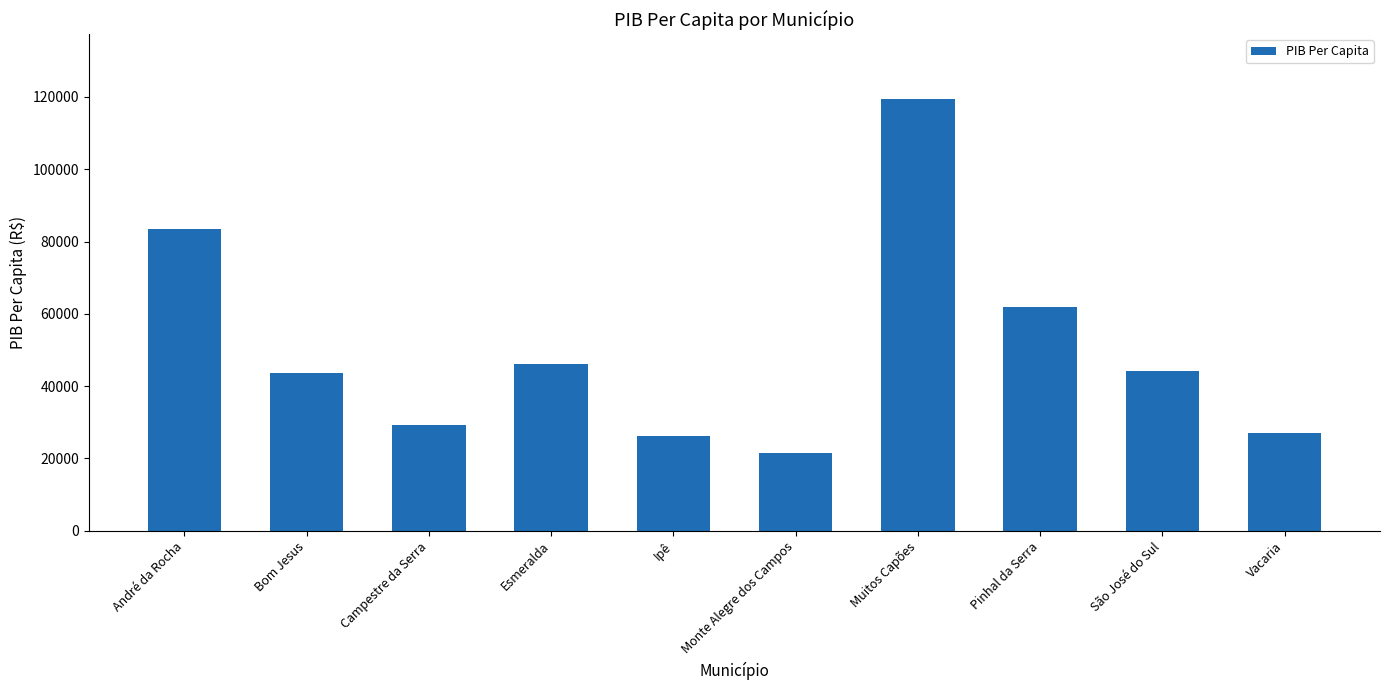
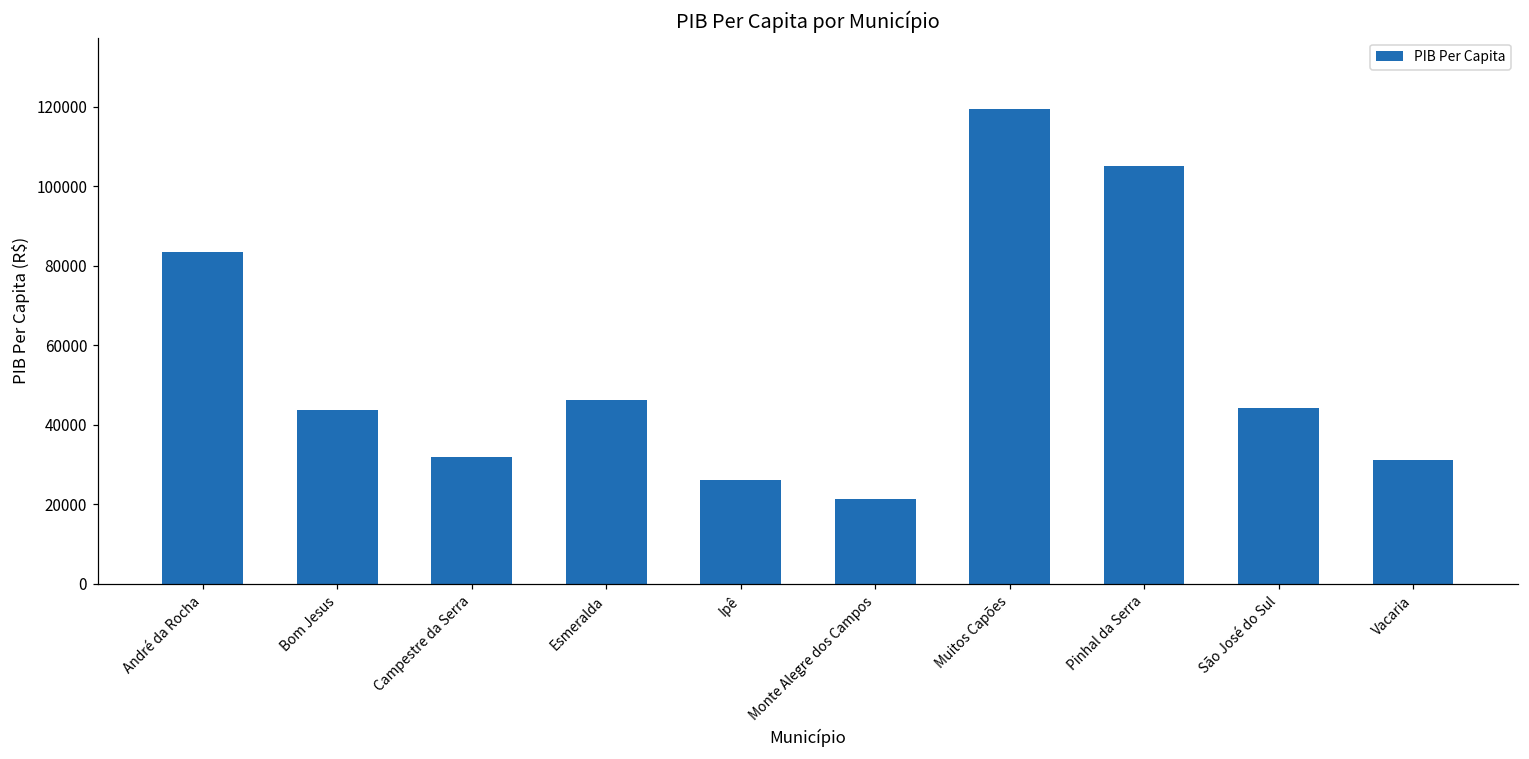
  {
    "André da Rocha": 84000,
    "Bom Jesus": 44000,
-   "Campestre da Serra": 29000,
+   "Campestre da Serra": 32000,
    "Esmeralda": 46000,
    "Ipê": 26000,
    "Monte Alegre dos Campos": 21000,
    "Muitos Capões": 119000,
-   "Pinhal da Serra": 62000,
+   "Pinhal da Serra": 105000,
    "São José do Sul": 44000,
-   "Vacaria": 27000
+   "Vacaria": 31000
  }
